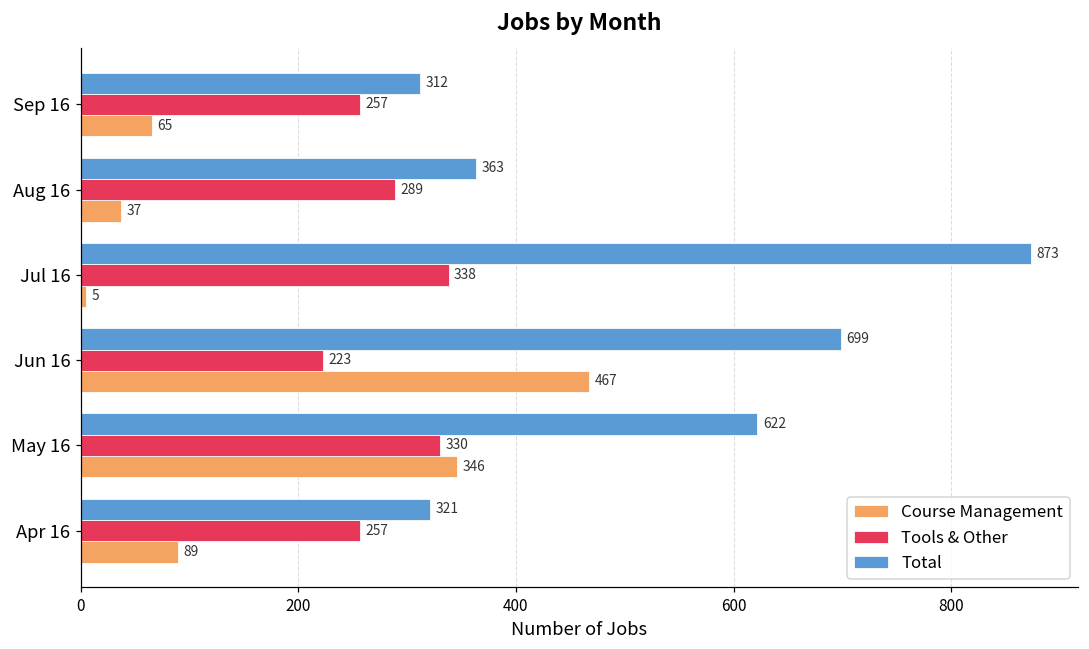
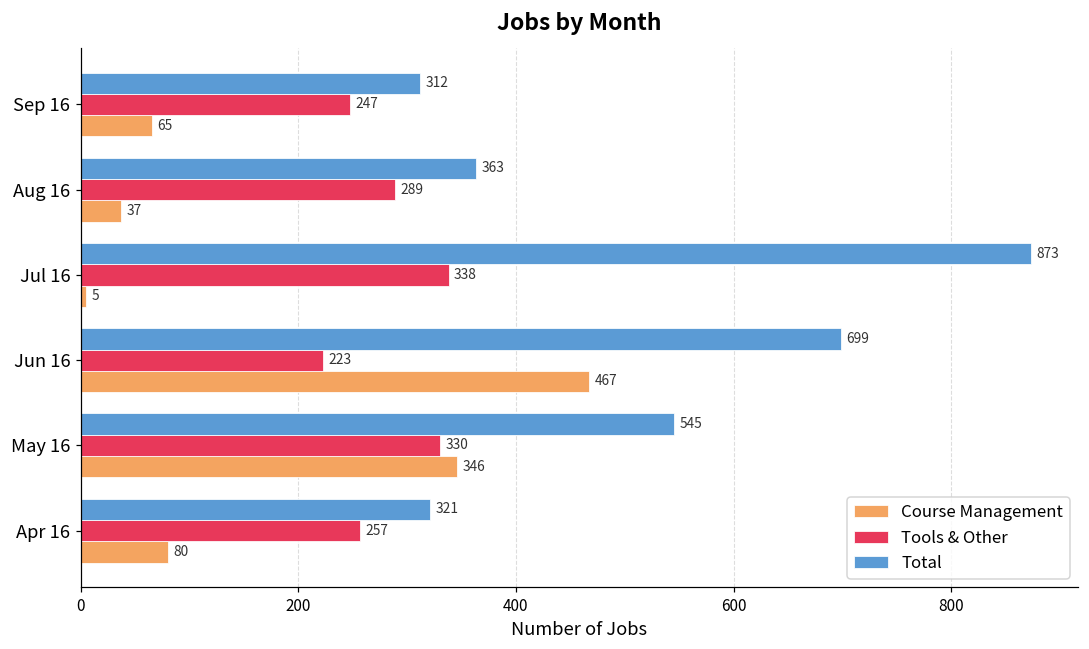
  {
    "Course Management": {
      "Sep 16": 65,
      "Aug 16": 37,
      "Jul 16": 5,
      "Jun 16": 467,
      "May 16": 346,
-     "Apr 16": 89
+     "Apr 16": 80
    },
    "Tools & Other": {
-     "Sep 16": 257,
+     "Sep 16": 247,
      "Aug 16": 289,
      "Jul 16": 338,
      "Jun 16": 223,
      "May 16": 330,
      "Apr 16": 257
    },
    "Total": {
      "Sep 16": 312,
      "Aug 16": 363,
      "Jul 16": 873,
      "Jun 16": 699,
-     "May 16": 622,
+     "May 16": 545,
      "Apr 16": 321
    }
  }
